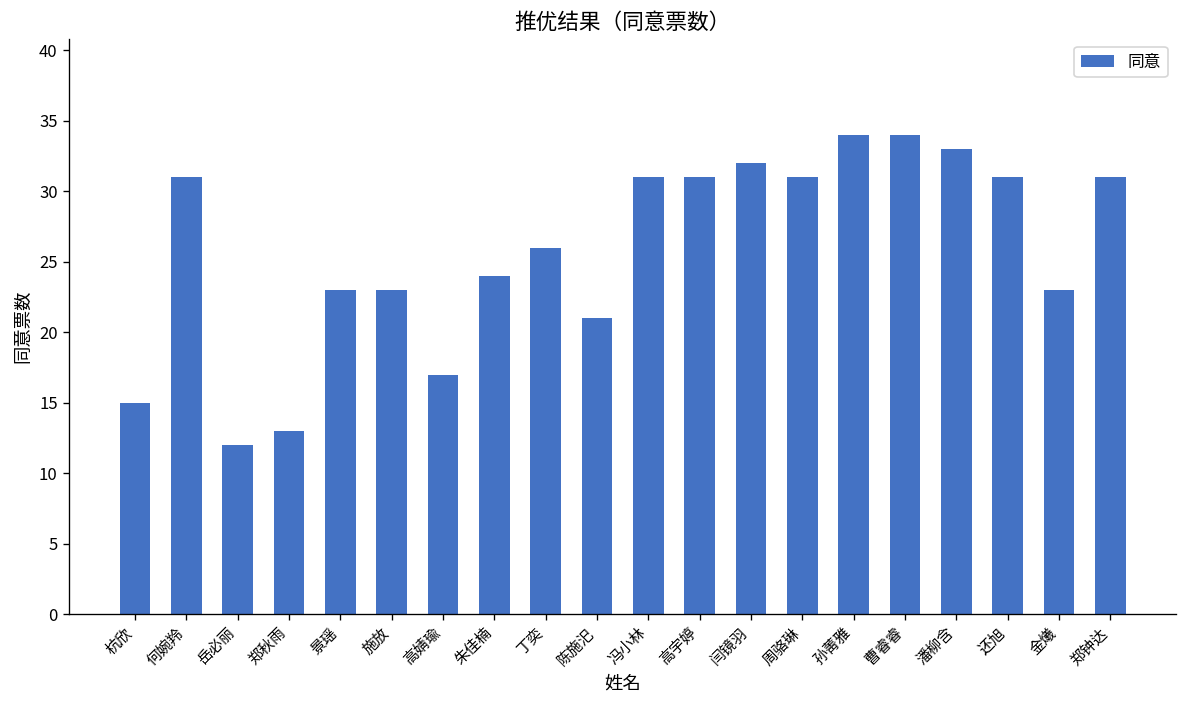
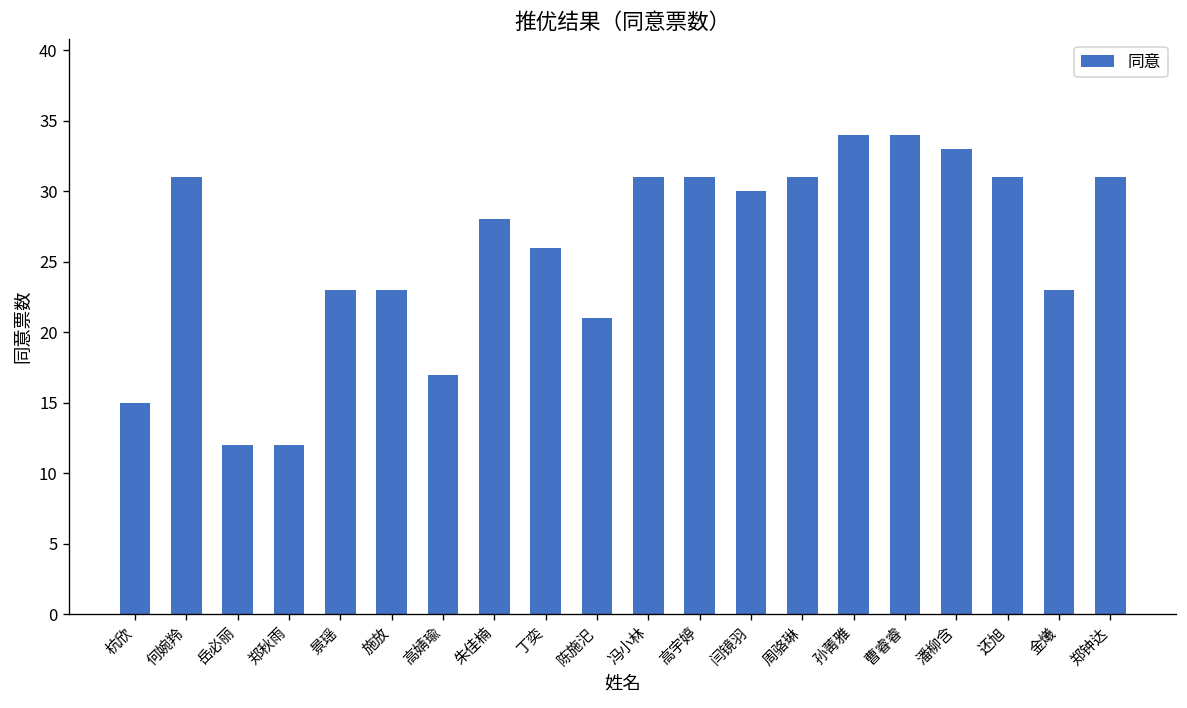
  {
    "杭欣": 15,
    "何婉羚": 31,
    "岳必丽": 12,
-   "郑秋雨": 13,
+   "郑秋雨": 12,
    "景瑶": 23,
    "施放": 23,
    "高婧瑜": 17,
-   "朱佳楠": 24,
+   "朱佳楠": 28,
    "丁奕": 26,
    "陈施汜": 21,
    "冯小林": 31,
    "高宇婷": 31,
-   "闫镜羽": 32,
+   "闫镜羽": 30,
    "周骆琳": 31,
    "孙菁雅": 34,
    "曹睿睿": 34,
    "潘柳含": 33,
    "还旭": 31,
    "金爔": 23,
    "郑钟达": 31
  }
